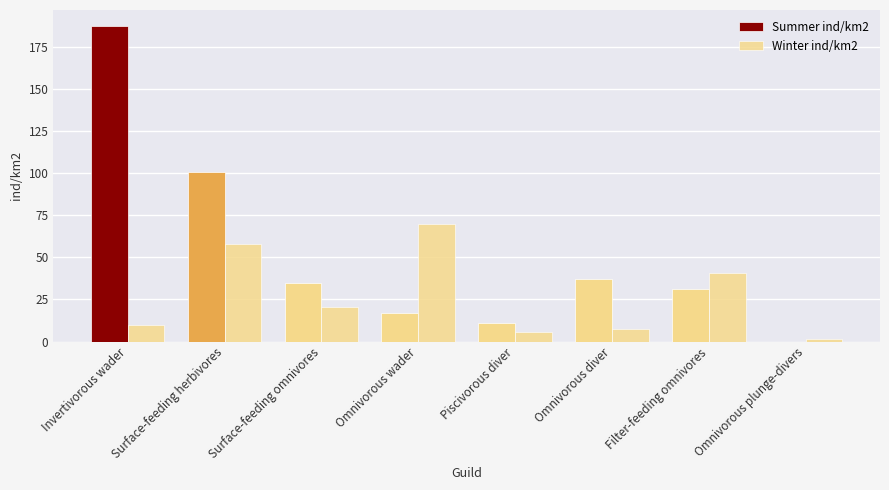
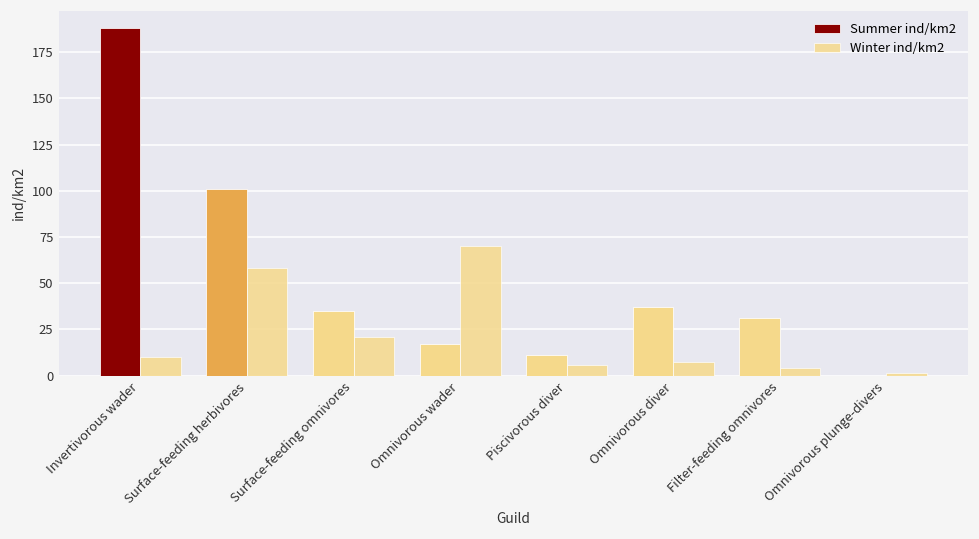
  {
    "Summer ind/km2": {
      "Invertivorous wader": 188,
      "Surface-feeding herbivores": 101,
      "Surface-feeding omnivores": 35,
      "Omnivorous wader": 17,
      "Piscivorous diver": 11,
      "Omnivorous diver": 37,
      "Filter-feeding omnivores": 31,
      "Omnivorous plunge-divers": 0
    },
    "Winter ind/km2": {
      "Invertivorous wader": 10,
      "Surface-feeding herbivores": 58,
      "Surface-feeding omnivores": 21,
      "Omnivorous wader": 70,
      "Piscivorous diver": 6,
      "Omnivorous diver": 8,
-     "Filter-feeding omnivores": 41
+     "Filter-feeding omnivores": 4
    }
  }
